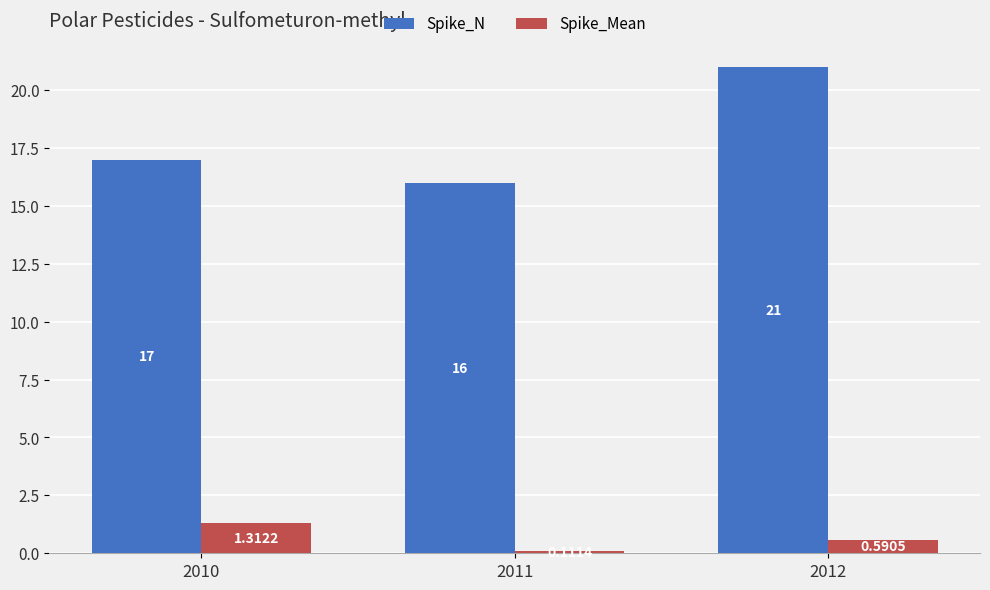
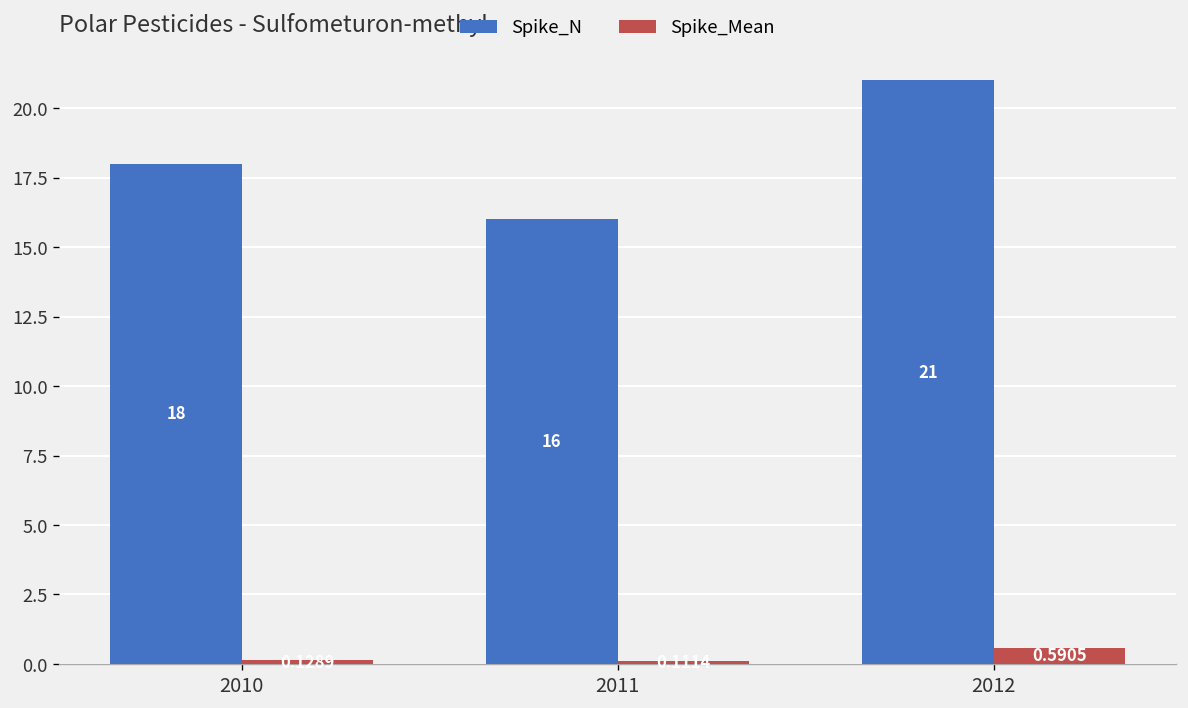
  {
    "Spike_N": {
-     "2010": 17,
+     "2010": 18,
      "2011": 16,
      "2012": 21
    },
    "Spike_Mean": {
-     "2010": 1.3,
+     "2010": 0.1,
      "2011": 0.1
    }
  }
